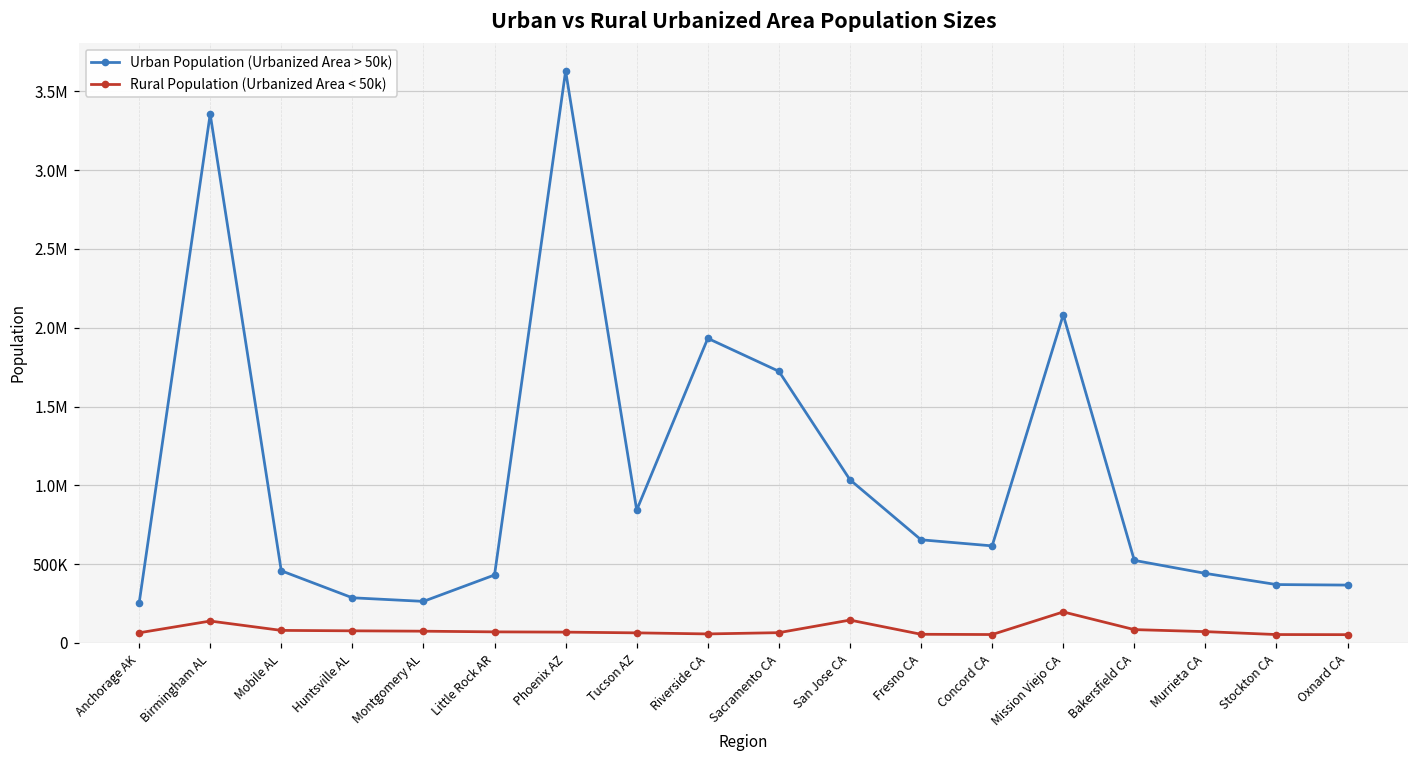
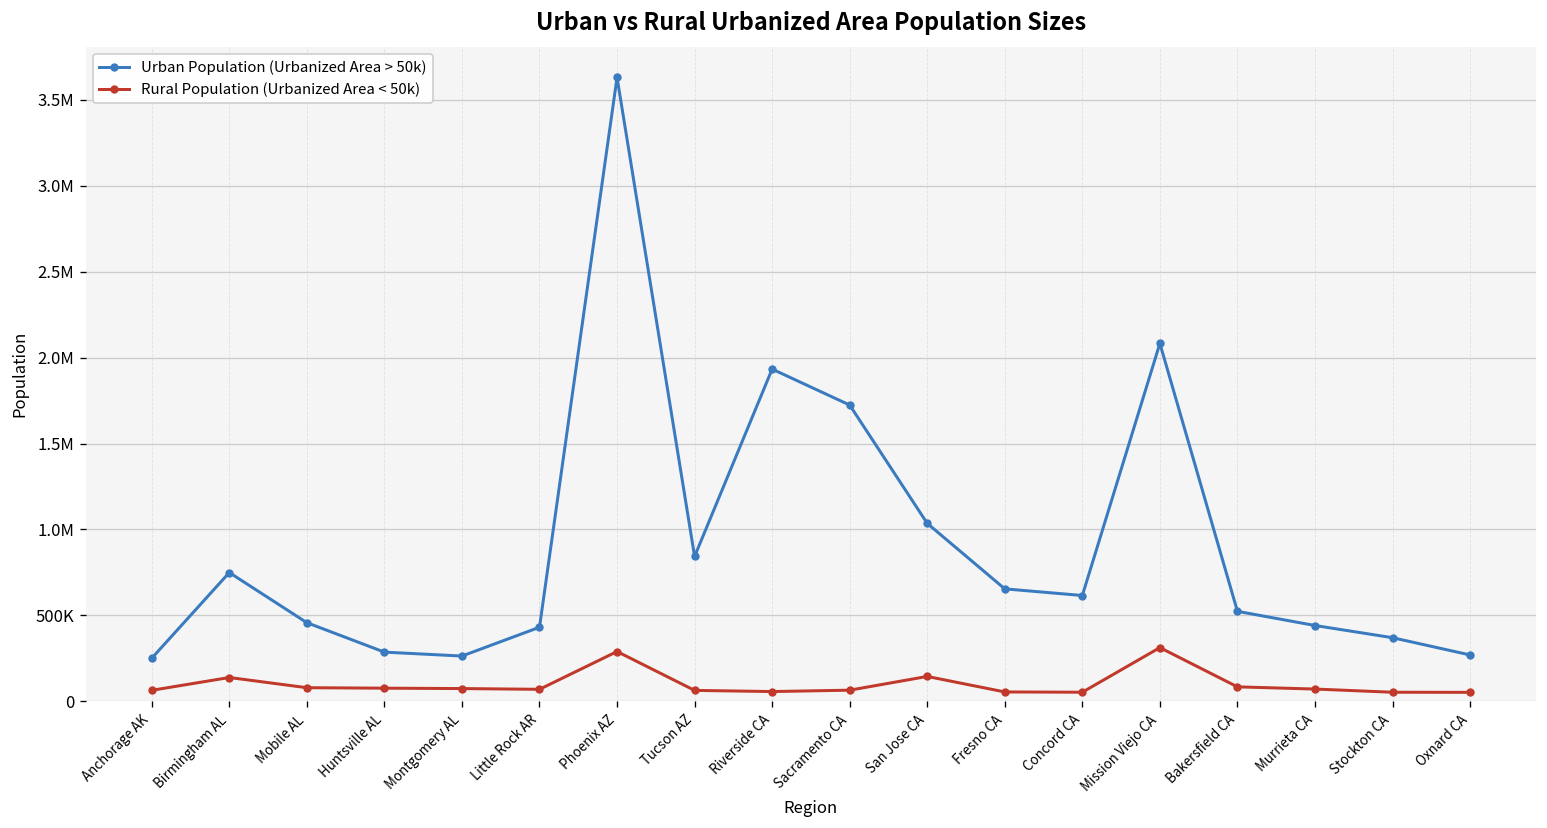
  {
    "Urban Population (Urbanized Area > 50k)": {
      "Anchorage AK": 250000,
-     "Birmingham AL": 3360000,
+     "Birmingham AL": 750000,
      "Mobile AL": 460000,
      "Huntsville AL": 290000,
      "Montgomery AL": 260000,
      "Little Rock AR": 430000,
      "Phoenix AZ": 3630000,
      "Tucson AZ": 840000,
      "Riverside CA": 1930000,
      "Sacramento CA": 1720000,
      "San Jose CA": 1040000,
      "Fresno CA": 650000,
      "Concord CA": 620000,
      "Mission Viejo CA": 2080000,
      "Bakersfield CA": 520000,
      "Murrieta CA": 440000,
      "Stockton CA": 370000,
-     "Oxnard CA": 370000
+     "Oxnard CA": 270000
    },
    "Rural Population (Urbanized Area < 50k)": {
      "Anchorage AK": 60000,
      "Birmingham AL": 140000,
      "Mobile AL": 80000,
      "Huntsville AL": 80000,
      "Montgomery AL": 70000,
      "Little Rock AR": 70000,
-     "Phoenix AZ": 70000,
+     "Phoenix AZ": 290000,
      "Tucson AZ": 60000,
      "Riverside CA": 60000,
      "Sacramento CA": 70000,
      "San Jose CA": 150000,
      "Fresno CA": 60000,
      "Concord CA": 50000,
-     "Mission Viejo CA": 200000,
+     "Mission Viejo CA": 310000,
      "Bakersfield CA": 80000,
      "Murrieta CA": 70000,
      "Stockton CA": 50000,
      "Oxnard CA": 50000
    }
  }
